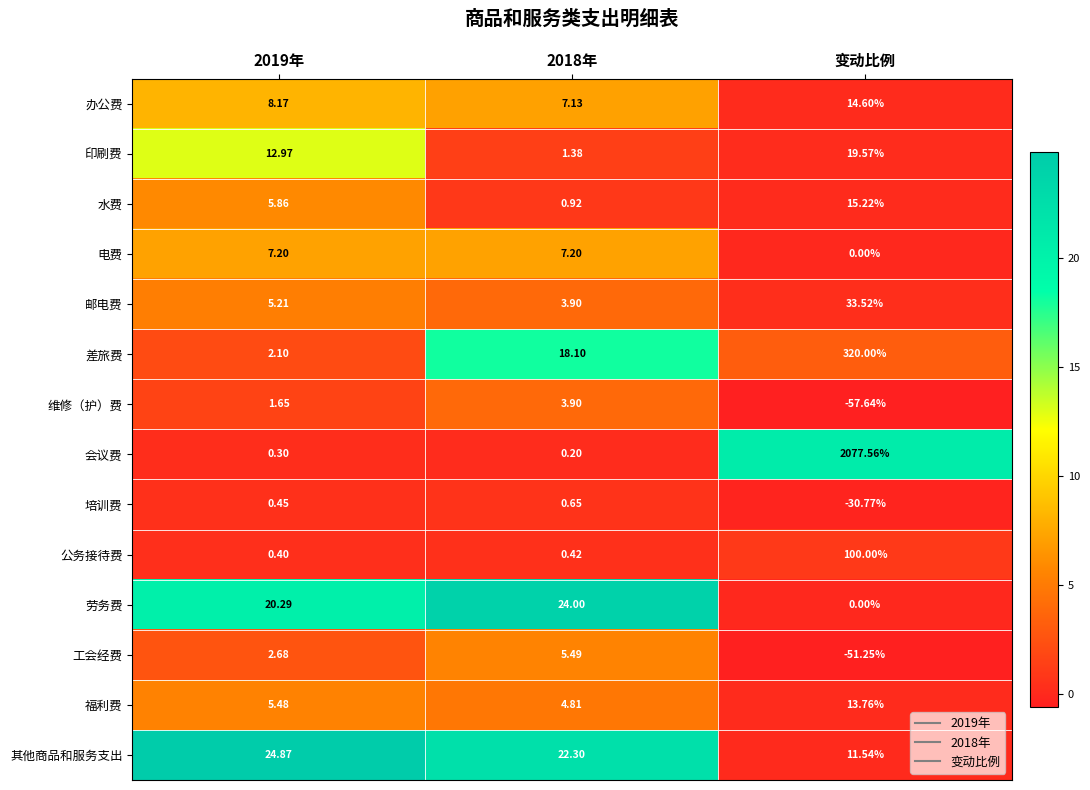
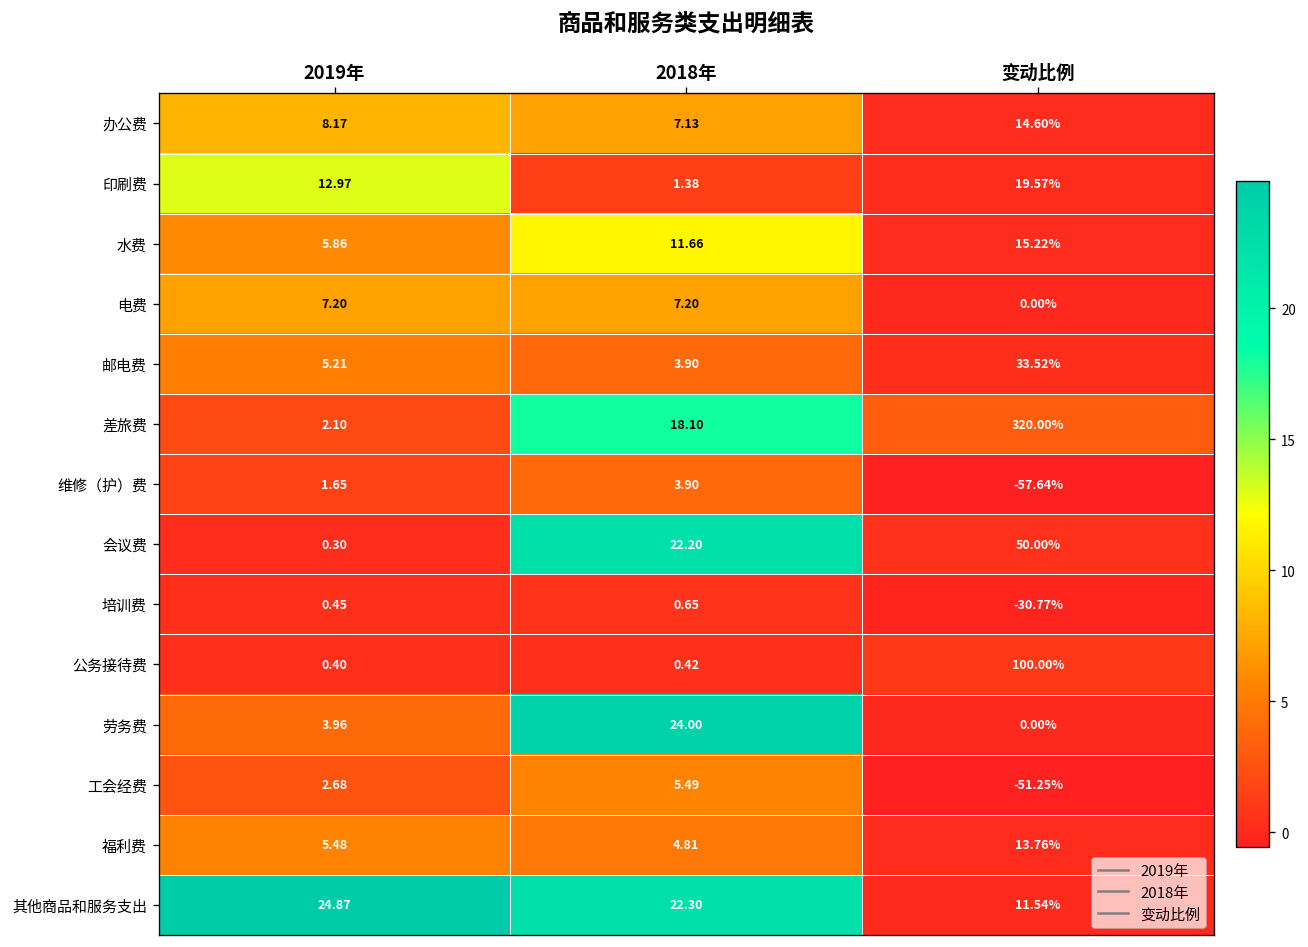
  {
    "办公费": {
      "2019年": "8.17",
      "2018年": "7.13",
      "变动比例": "14.60%"
    },
    "印刷费": {
      "2019年": "12.97",
      "2018年": "1.38",
      "变动比例": "19.57%"
    },
    "水费": {
      "2019年": "5.86",
-     "2018年": "0.92",
+     "2018年": "11.66",
      "变动比例": "15.22%"
    },
    "电费": {
      "2019年": "7.20",
      "2018年": "7.20",
      "变动比例": "0.00%"
    },
    "邮电费": {
      "2019年": "5.21",
      "2018年": "3.90",
      "变动比例": "33.52%"
    },
    "差旅费": {
      "2019年": "2.10",
      "2018年": "18.10",
      "变动比例": "320.00%"
    },
    "维修（护）费": {
      "2019年": "1.65",
      "2018年": "3.90",
      "变动比例": "-57.64%"
    },
    "会议费": {
      "2019年": "0.30",
-     "2018年": "0.20",
-     "变动比例": "2077.56%"
+     "2018年": "22.20",
+     "变动比例": "50.00%"
    },
    "培训费": {
      "2019年": "0.45",
      "2018年": "0.65",
      "变动比例": "-30.77%"
    },
    "公务接待费": {
      "2019年": "0.40",
      "2018年": "0.42",
      "变动比例": "100.00%"
    },
    "劳务费": {
-     "2019年": "20.29",
+     "2019年": "3.96",
      "2018年": "24.00",
      "变动比例": "0.00%"
    },
    "工会经费": {
      "2019年": "2.68",
      "2018年": "5.49",
      "变动比例": "-51.25%"
    },
    "福利费": {
      "2019年": "5.48",
      "2018年": "4.81",
      "变动比例": "13.76%"
    },
    "其他商品和服务支出": {
      "2019年": "24.87",
      "2018年": "22.30",
      "变动比例": "11.54%"
    }
  }
